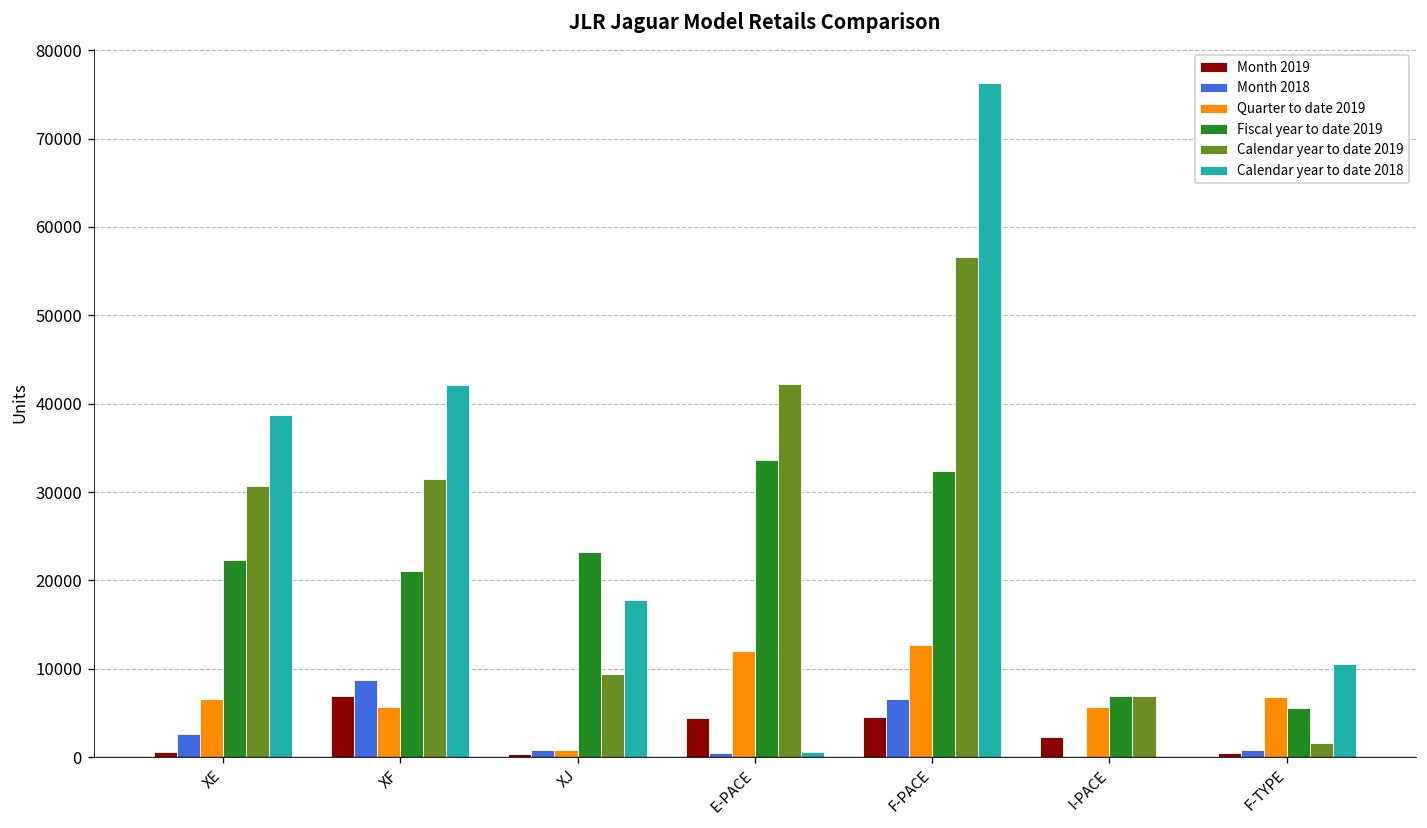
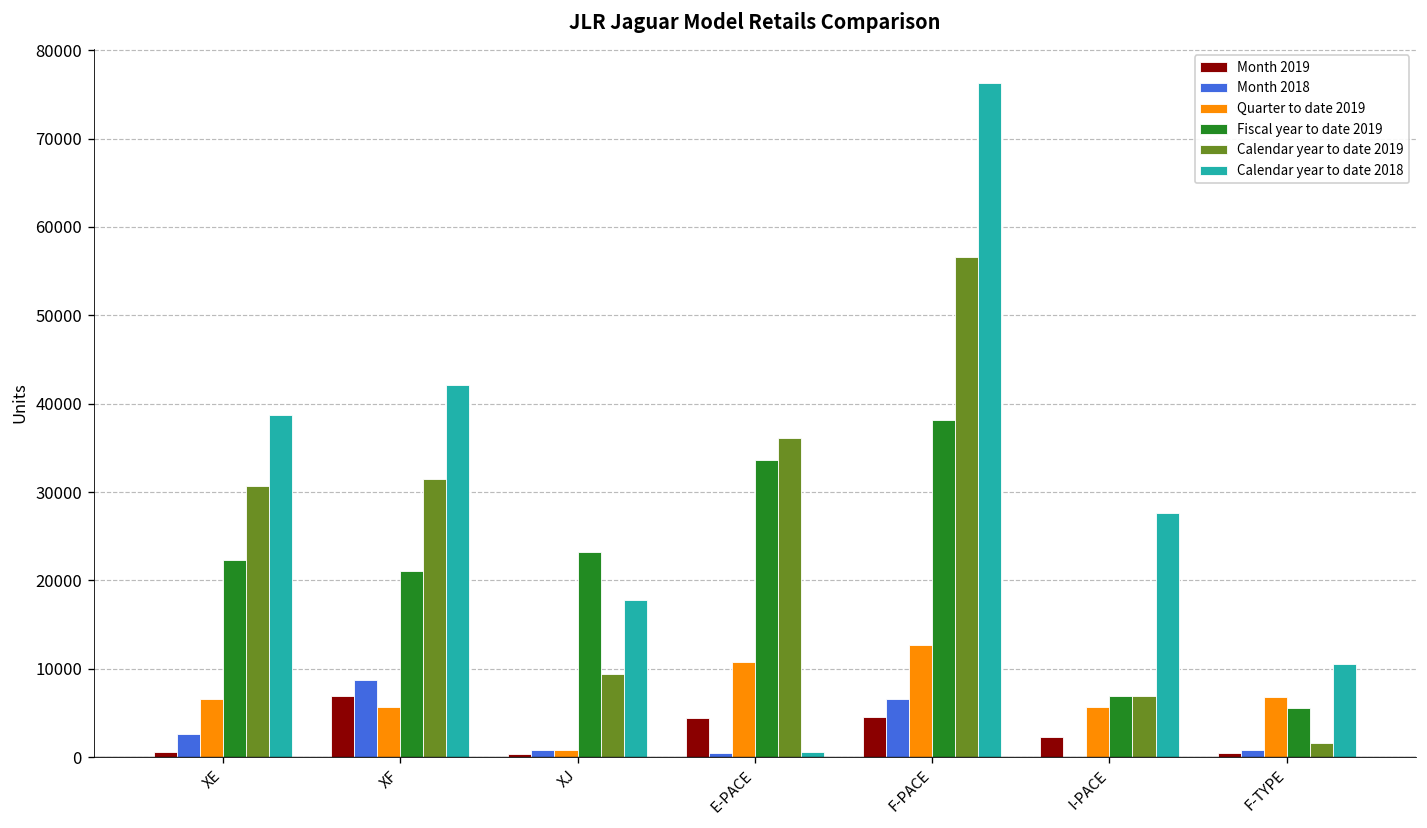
  {
    "Month 2019": {
      "XE": 1000,
      "XF": 7000,
      "E-PACE": 4000,
      "F-PACE": 4000,
      "I-PACE": 2000,
      "F-TYPE": 0
    },
    "Month 2018": {
      "XE": 3000,
      "XF": 9000,
      "XJ": 1000,
      "E-PACE": 0,
      "F-PACE": 7000,
      "I-PACE": 0,
      "F-TYPE": 1000
    },
    "Quarter to date 2019": {
      "XE": 7000,
      "XF": 6000,
      "XJ": 1000,
-     "E-PACE": 12000,
+     "E-PACE": 11000,
      "F-PACE": 13000,
      "I-PACE": 6000,
      "F-TYPE": 7000
    },
    "Fiscal year to date 2019": {
      "XE": 22000,
      "XF": 21000,
      "XJ": 23000,
      "E-PACE": 34000,
-     "F-PACE": 32000,
+     "F-PACE": 38000,
      "I-PACE": 7000,
      "F-TYPE": 6000
    },
    "Calendar year to date 2019": {
      "XE": 31000,
      "XF": 32000,
      "XJ": 9000,
-     "E-PACE": 42000,
+     "E-PACE": 36000,
      "F-PACE": 57000,
      "I-PACE": 7000,
      "F-TYPE": 2000
    },
    "Calendar year to date 2018": {
      "XE": 39000,
      "XF": 42000,
      "XJ": 18000,
      "E-PACE": 1000,
      "F-PACE": 76000,
-     "I-PACE": 0,
+     "I-PACE": 28000,
      "F-TYPE": 11000
    }
  }
